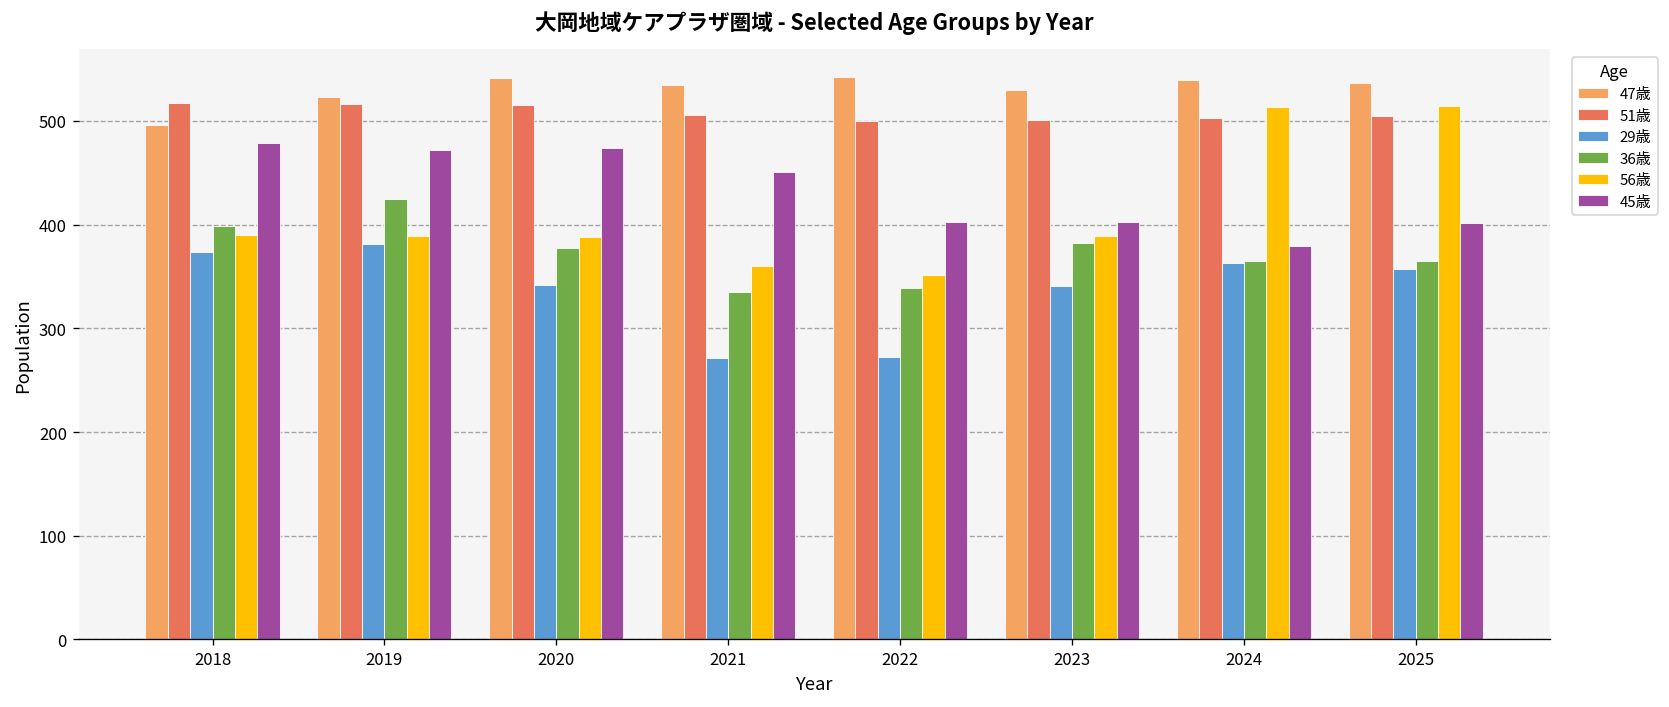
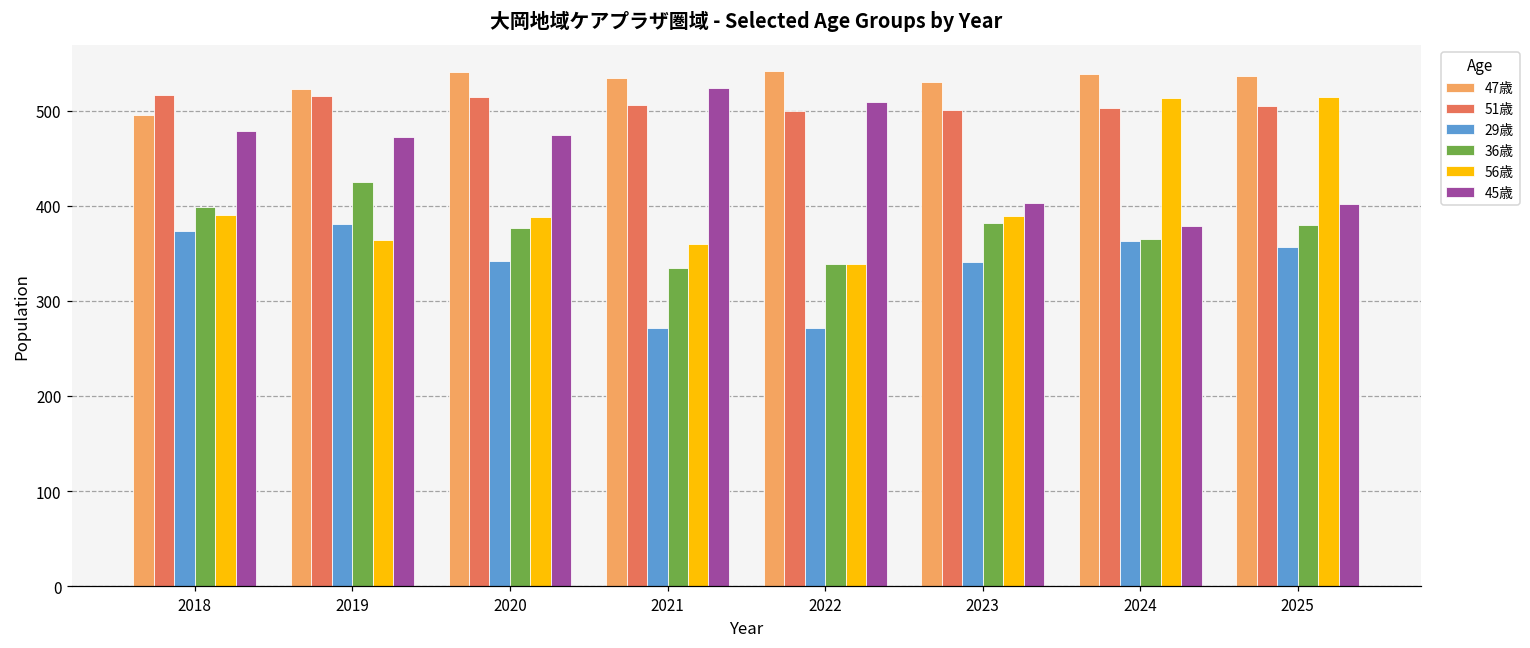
  {
    "29歳": {
      "2018": 370,
      "2019": 380,
      "2020": 340,
      "2021": 270,
      "2022": 270,
      "2023": 340,
      "2024": 360,
      "2025": 360
    },
    "36歳": {
      "2018": 400,
      "2019": 430,
      "2020": 380,
      "2021": 340,
      "2022": 340,
      "2023": 380,
      "2024": 370,
-     "2025": 370
+     "2025": 380
    },
    "56歳": {
      "2018": 390,
-     "2019": 390,
+     "2019": 360,
      "2020": 390,
      "2021": 360,
-     "2022": 350,
+     "2022": 340,
      "2023": 390,
      "2024": 510,
      "2025": 510
    },
    "45歳": {
      "2018": 480,
      "2019": 470,
      "2020": 470,
-     "2021": 450,
-     "2022": 400,
+     "2021": 520,
+     "2022": 510,
      "2023": 400,
      "2024": 380,
      "2025": 400
    }
  }
